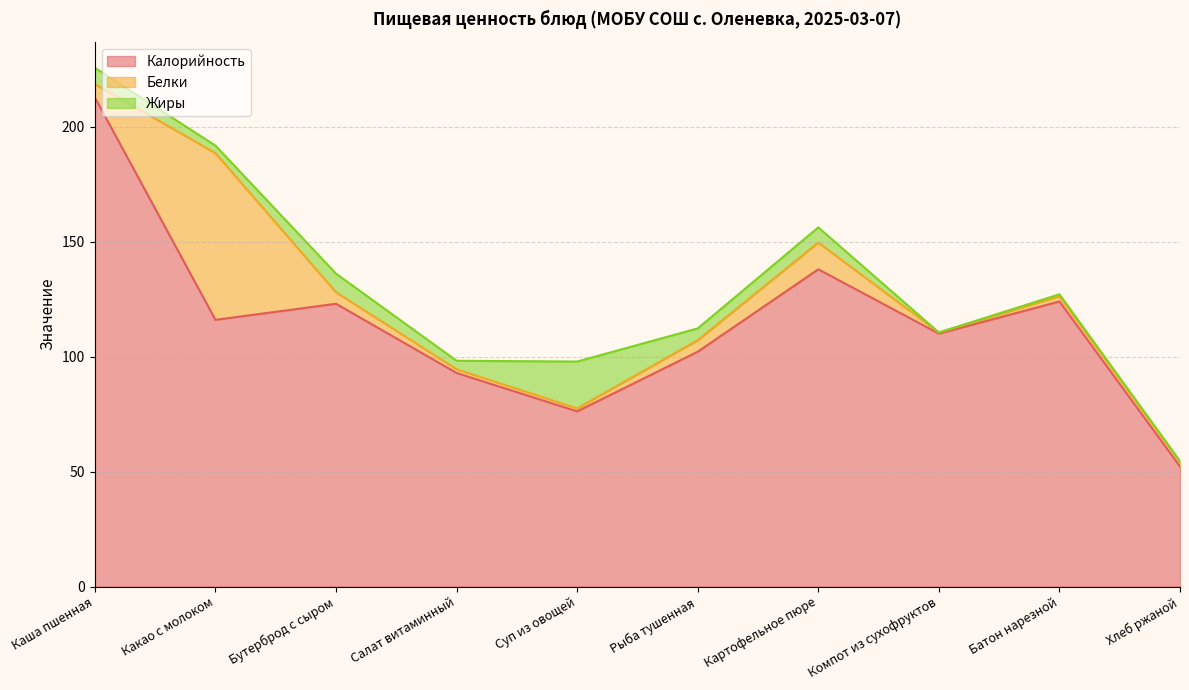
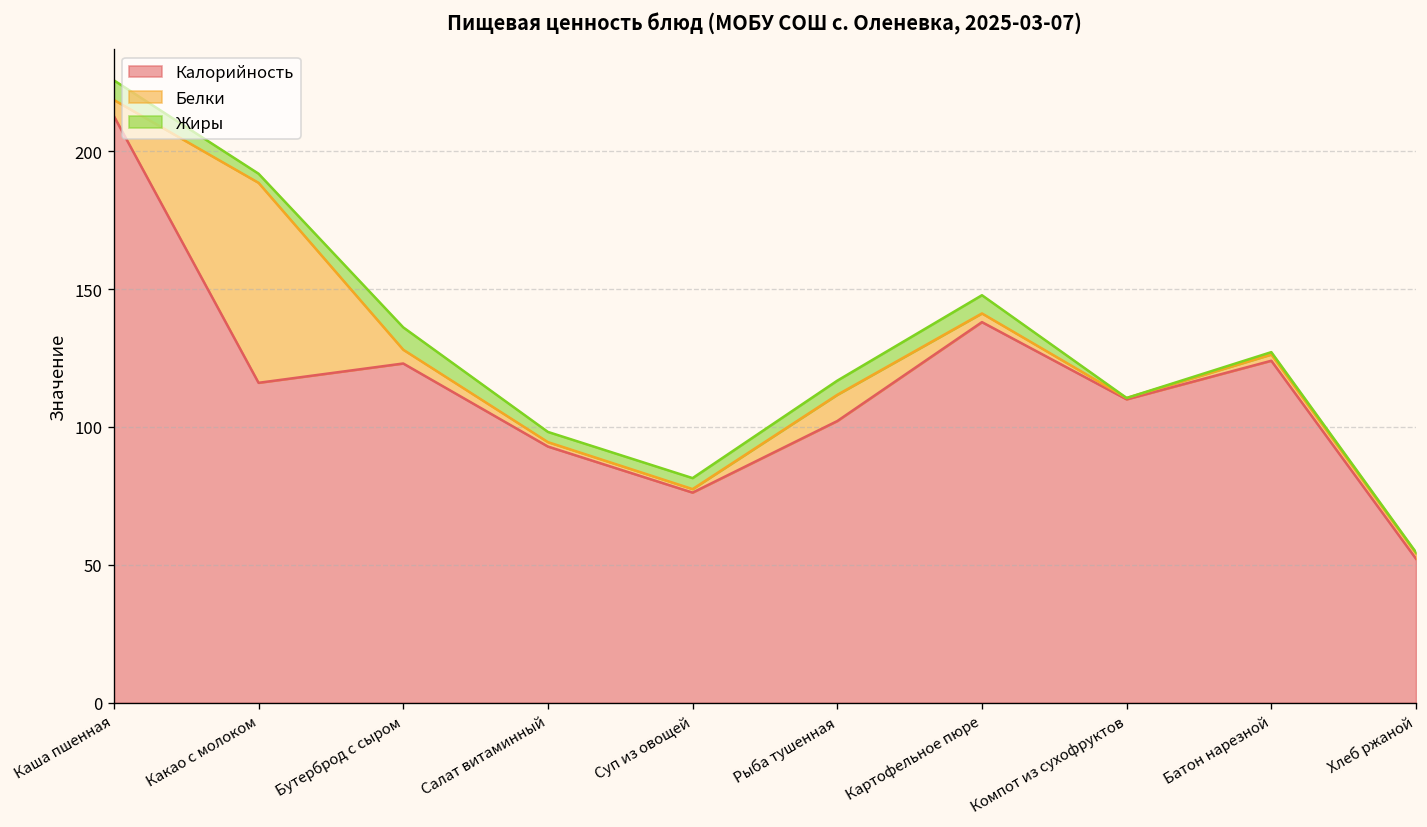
  {
    "Калорийность": {
      "Каша пшенная": 213,
      "Какао с молоком": 116,
      "Бутерброд с сыром": 123,
      "Салат витаминный": 93,
      "Суп из овощей": 76,
      "Рыба тушенная": 102,
      "Картофельное пюре": 138,
      "Батон нарезной": 124,
      "Хлеб ржаной": 52
    },
    "Белки": {
      "Каша пшенная": 6,
      "Какао с молоком": 73,
      "Бутерброд с сыром": 5,
      "Салат витаминный": 2,
      "Суп из овощей": 1,
-     "Рыба тушенная": 5,
-     "Картофельное пюре": 12
+     "Рыба тушенная": 10,
+     "Картофельное пюре": 3
    },
    "Жиры": {
      "Каша пшенная": 7,
      "Какао с молоком": 3,
      "Бутерброд с сыром": 8,
      "Салат витаминный": 4,
-     "Суп из овощей": 20,
+     "Суп из овощей": 4,
      "Рыба тушенная": 5,
      "Картофельное пюре": 7
    }
  }
